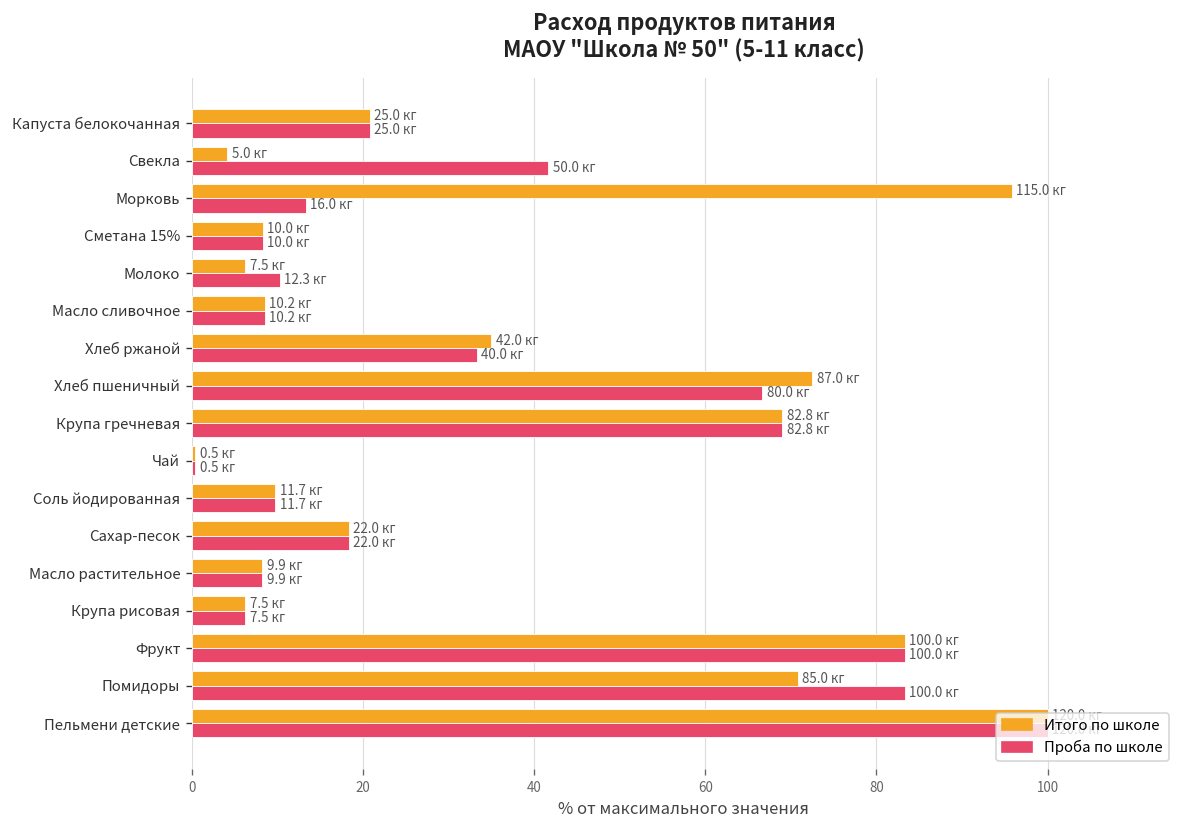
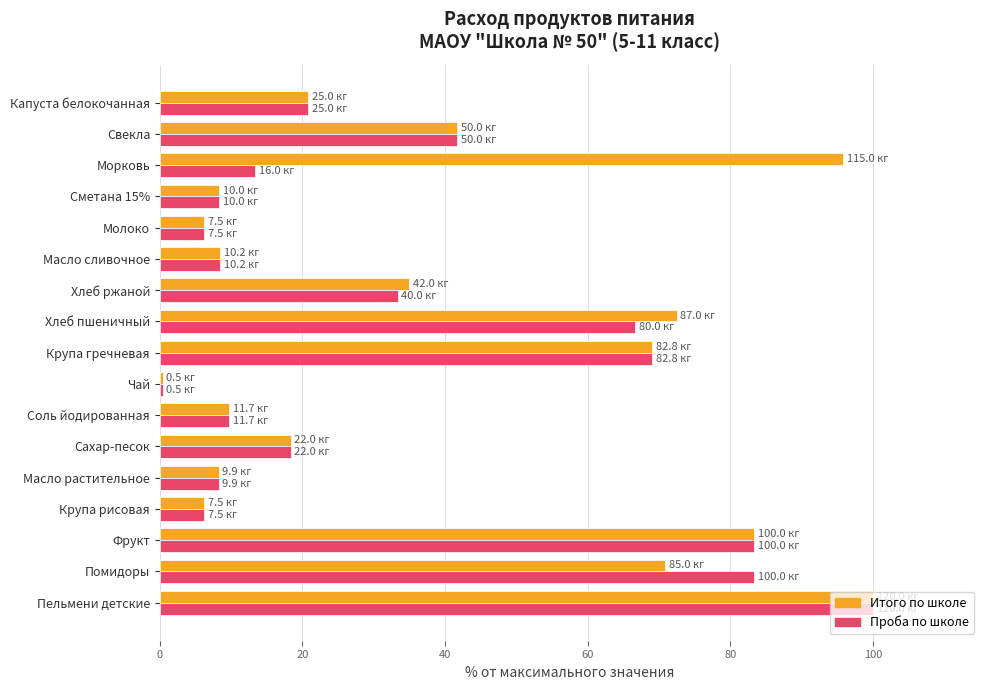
  {
    "Итого по школе": {
-     "Свекла": 5.0
+     "Свекла": 50.0
    },
    "Проба по школе": {
-     "Молоко": 12.3
+     "Молоко": 7.5
    }
  }
